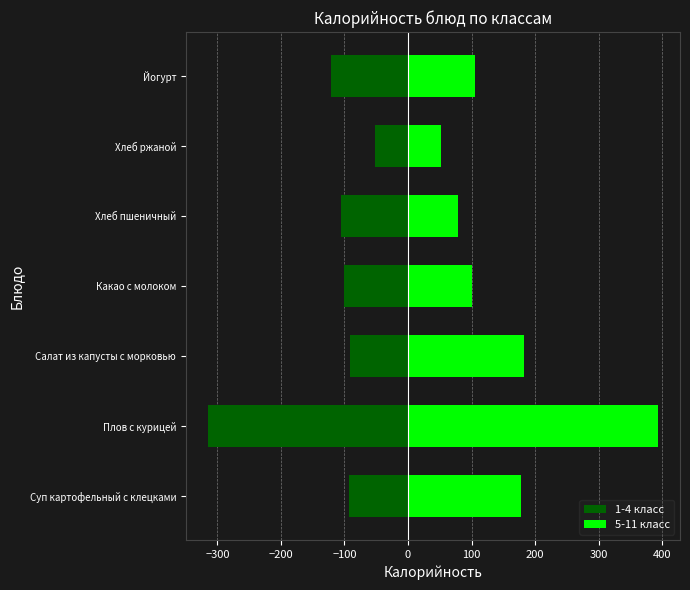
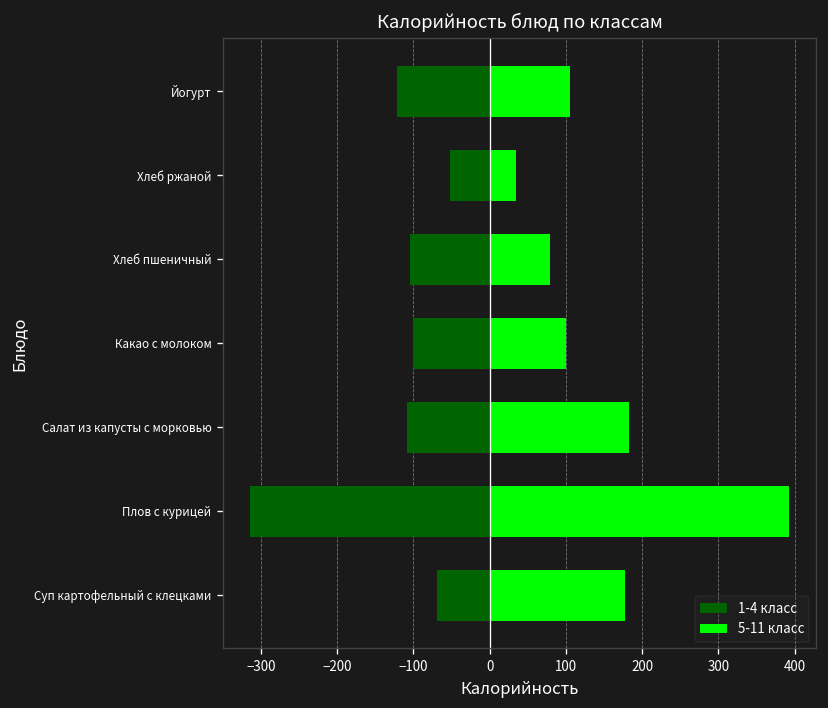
  {
    "1-4 класс": {
      "Йогурт": -120,
      "Хлеб ржаной": -50,
      "Хлеб пшеничный": -100,
      "Какао с молоком": -100,
-     "Салат из капусты с морковью": -90,
+     "Салат из капусты с морковью": -110,
      "Плов с курицей": -310,
-     "Суп картофельный с клецками": -90
+     "Суп картофельный с клецками": -70
    },
    "5-11 класс": {
      "Йогурт": 110,
-     "Хлеб ржаной": 50,
+     "Хлеб ржаной": 30,
      "Хлеб пшеничный": 80,
      "Какао с молоком": 100,
      "Салат из капусты с морковью": 180,
      "Плов с курицей": 390,
      "Суп картофельный с клецками": 180
    }
  }
